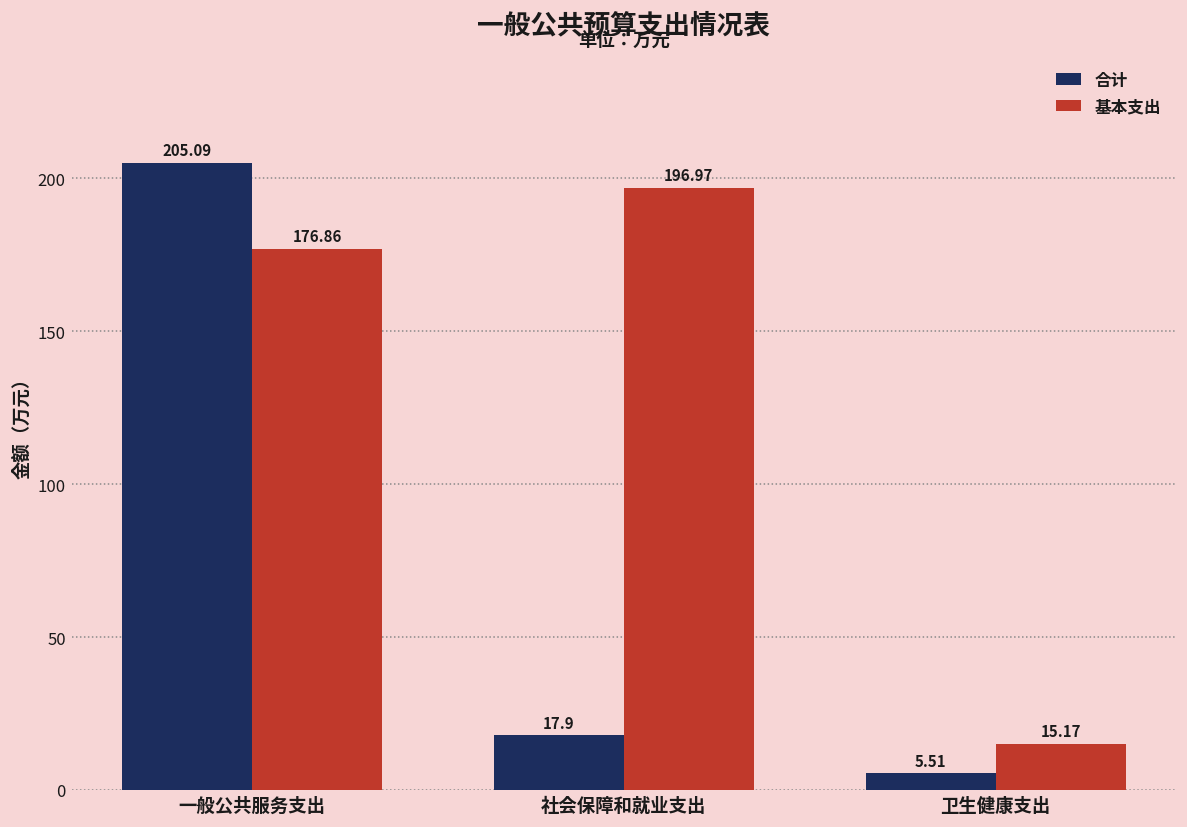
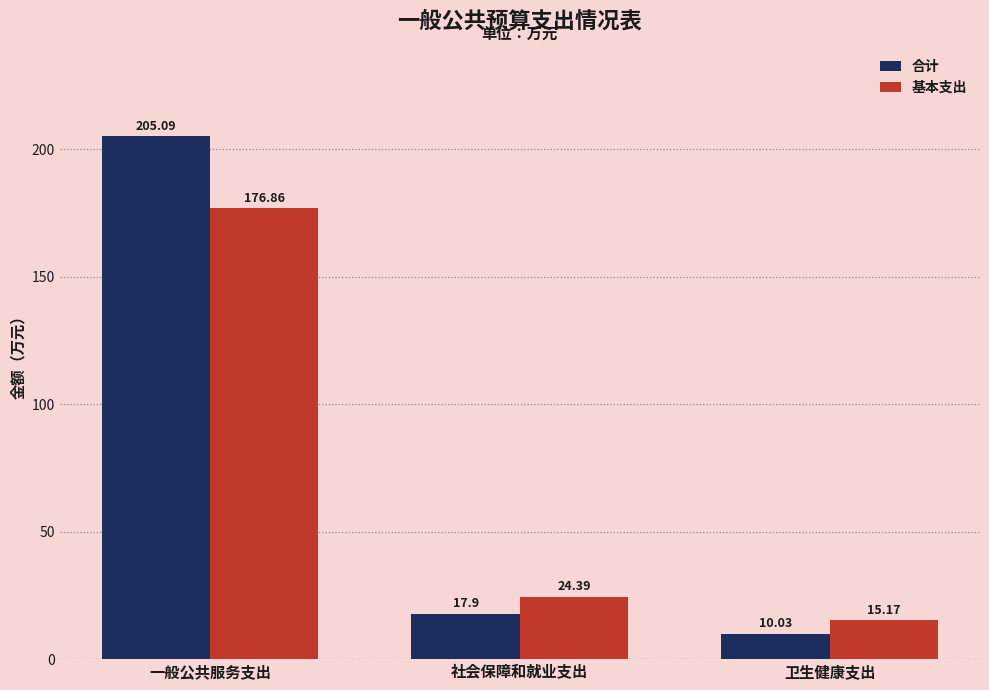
  {
    "合计": {
      "一般公共服务支出": 205.09,
      "社会保障和就业支出": 17.9,
-     "卫生健康支出": 5.51
+     "卫生健康支出": 10.03
    },
    "基本支出": {
      "一般公共服务支出": 176.86,
-     "社会保障和就业支出": 196.97,
+     "社会保障和就业支出": 24.39,
      "卫生健康支出": 15.17
    }
  }
